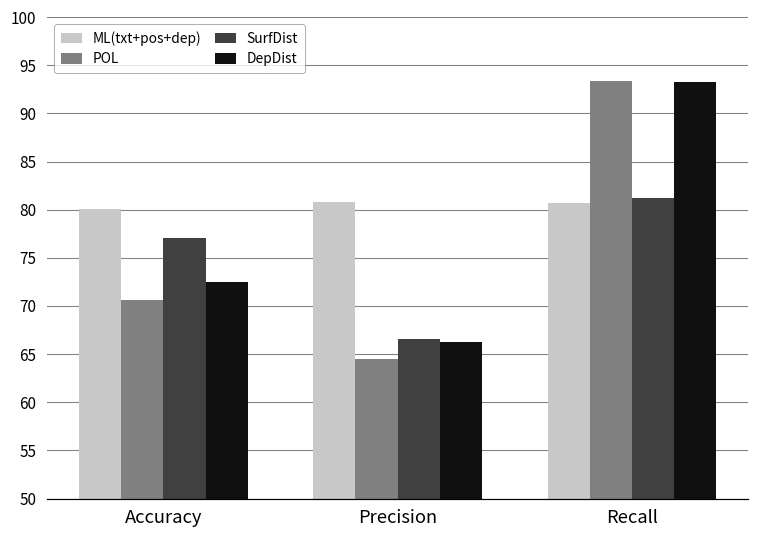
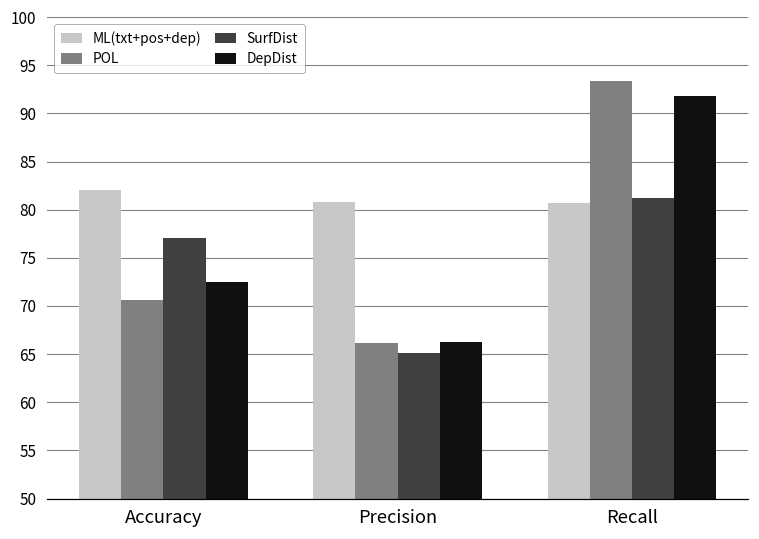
  {
    "ML(txt+pos+dep)": {
-     "Accuracy": 80,
+     "Accuracy": 82,
      "Precision": 81,
      "Recall": 81
    },
    "POL": {
      "Accuracy": 71,
-     "Precision": 65,
+     "Precision": 66,
      "Recall": 93
    },
    "SurfDist": {
      "Accuracy": 77,
-     "Precision": 67,
+     "Precision": 65,
      "Recall": 81
    },
    "DepDist": {
      "Accuracy": 73,
      "Precision": 66,
-     "Recall": 93
+     "Recall": 92
    }
  }
